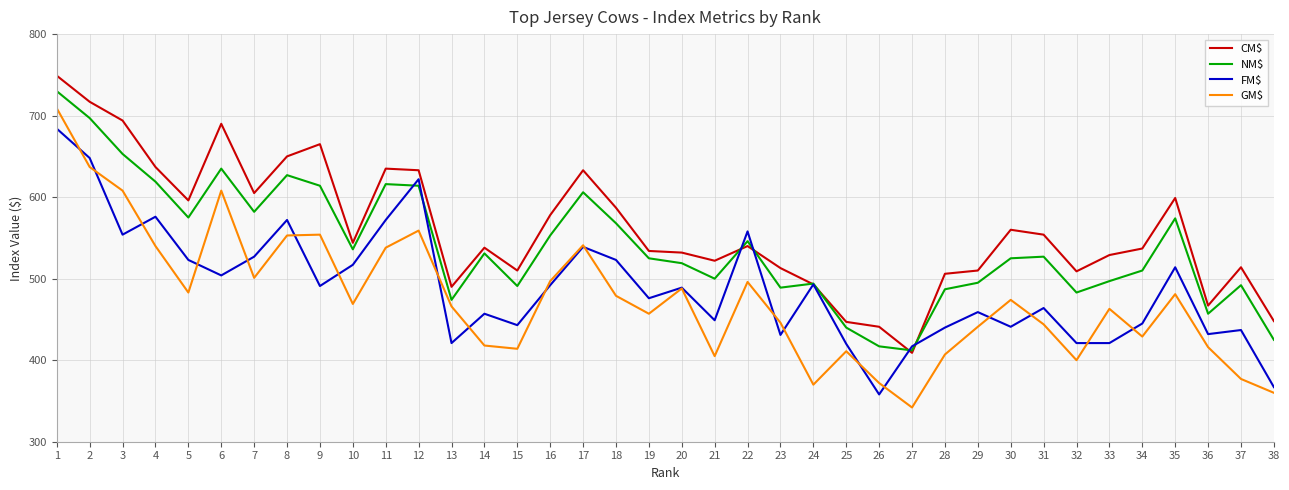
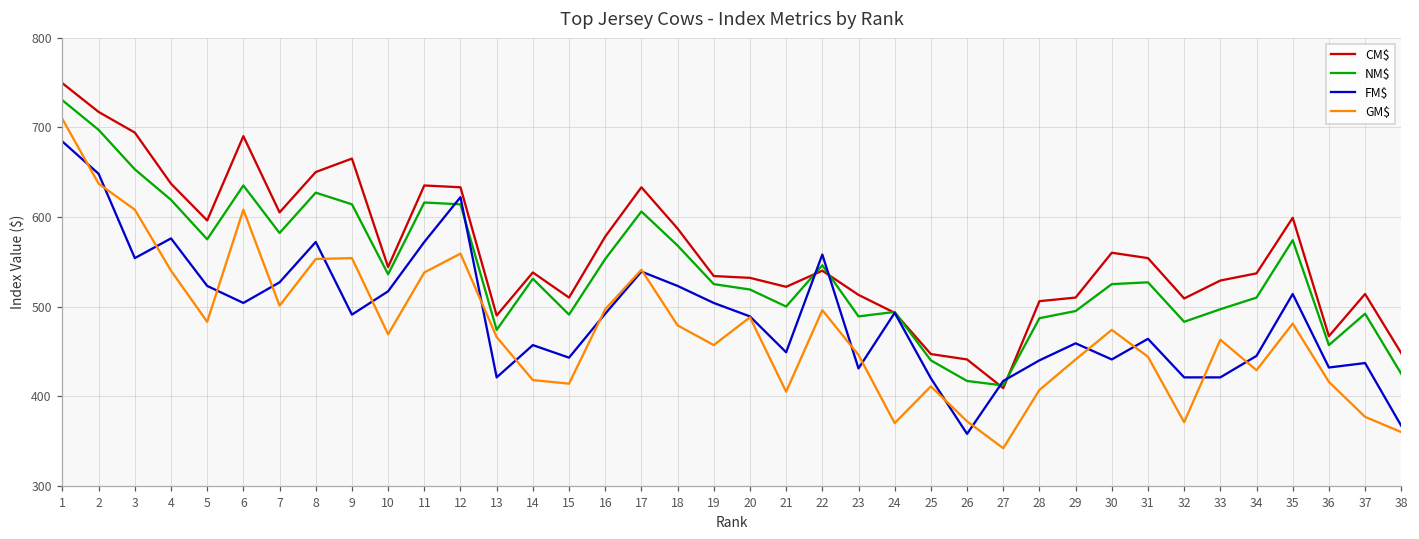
  {
    "CM$": {
      "1": 750,
      "2": 720,
      "3": 690,
      "4": 640,
      "5": 600,
      "6": 690,
      "7": 610,
      "8": 650,
      "9": 670,
      "10": 540,
      "11": 640,
      "12": 630,
      "13": 490,
      "14": 540,
      "15": 510,
      "16": 580,
      "17": 630,
      "18": 590,
      "19": 530,
      "20": 530,
      "21": 520,
      "22": 540,
      "23": 510,
      "25": 450,
      "26": 440,
      "28": 510,
      "29": 510,
      "30": 560,
      "31": 550,
      "32": 510,
      "33": 530,
      "34": 540,
      "35": 600,
      "36": 470,
      "37": 510,
      "38": 450
    },
    "NM$": {
      "1": 730,
      "2": 700,
      "3": 650,
      "4": 620,
      "5": 580,
      "6": 640,
      "7": 580,
      "8": 630,
      "9": 610,
      "10": 540,
      "11": 620,
      "12": 610,
      "13": 470,
      "14": 530,
      "15": 490,
      "16": 550,
      "17": 610,
      "18": 570,
      "19": 530,
      "20": 520,
      "21": 500,
      "22": 550,
      "23": 490,
      "25": 440,
      "26": 420,
      "28": 490,
      "29": 500,
      "30": 530,
      "31": 530,
      "32": 480,
      "33": 500,
      "34": 510,
      "35": 570,
      "36": 460,
      "37": 490,
      "38": 430
    },
    "FM$": {
      "1": 680,
      "2": 650,
      "3": 550,
      "4": 580,
      "5": 520,
      "6": 500,
      "7": 530,
      "8": 570,
      "9": 490,
      "10": 520,
      "11": 570,
      "12": 620,
      "13": 420,
      "14": 460,
      "15": 440,
      "16": 490,
      "18": 520,
-     "19": 480,
+     "19": 500,
      "21": 450,
      "22": 560,
      "23": 430,
      "25": 420,
      "26": 360,
      "27": 420,
      "28": 440,
      "29": 460,
      "30": 440,
      "31": 460,
      "32": 420,
      "33": 420,
      "34": 450,
      "35": 510,
      "36": 430,
      "37": 440,
      "38": 370
    },
    "GM$": {
      "1": 710,
      "2": 640,
      "3": 610,
      "4": 540,
      "5": 480,
      "6": 610,
      "7": 500,
      "8": 550,
      "9": 550,
      "10": 470,
      "11": 540,
      "12": 560,
      "13": 470,
      "14": 420,
      "15": 410,
      "16": 500,
      "18": 480,
      "19": 460,
      "21": 410,
      "22": 500,
      "23": 450,
      "24": 370,
      "25": 410,
      "26": 370,
      "27": 340,
      "28": 410,
      "29": 440,
      "30": 470,
      "31": 440,
-     "32": 400,
+     "32": 370,
      "33": 460,
      "34": 430,
      "35": 480,
      "36": 420,
      "37": 380,
      "38": 360
    }
  }
